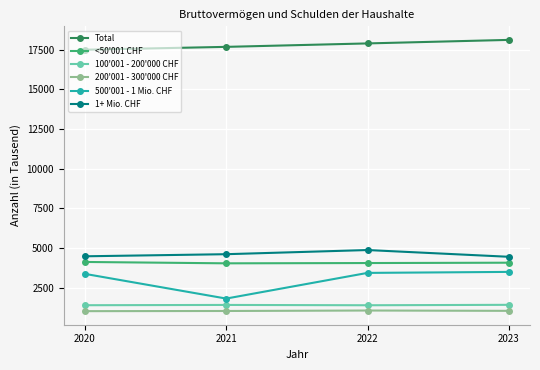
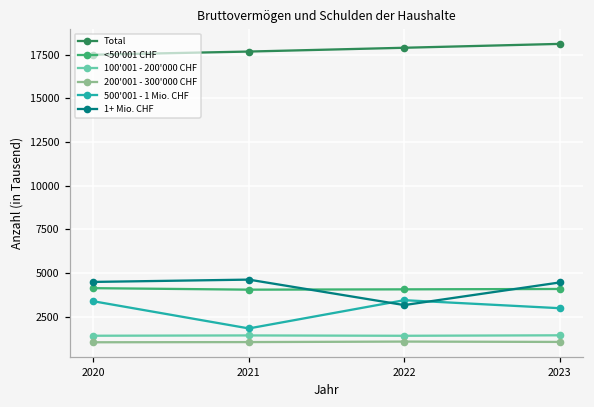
  {
    "500'001 - 1 Mio. CHF": {
      "2020": 3400,
      "2021": 1800,
      "2022": 3400,
-     "2023": 3500
+     "2023": 3000
    },
    "1+ Mio. CHF": {
      "2020": 4500,
      "2021": 4600,
-     "2022": 4900,
+     "2022": 3200,
      "2023": 4500
    }
  }
